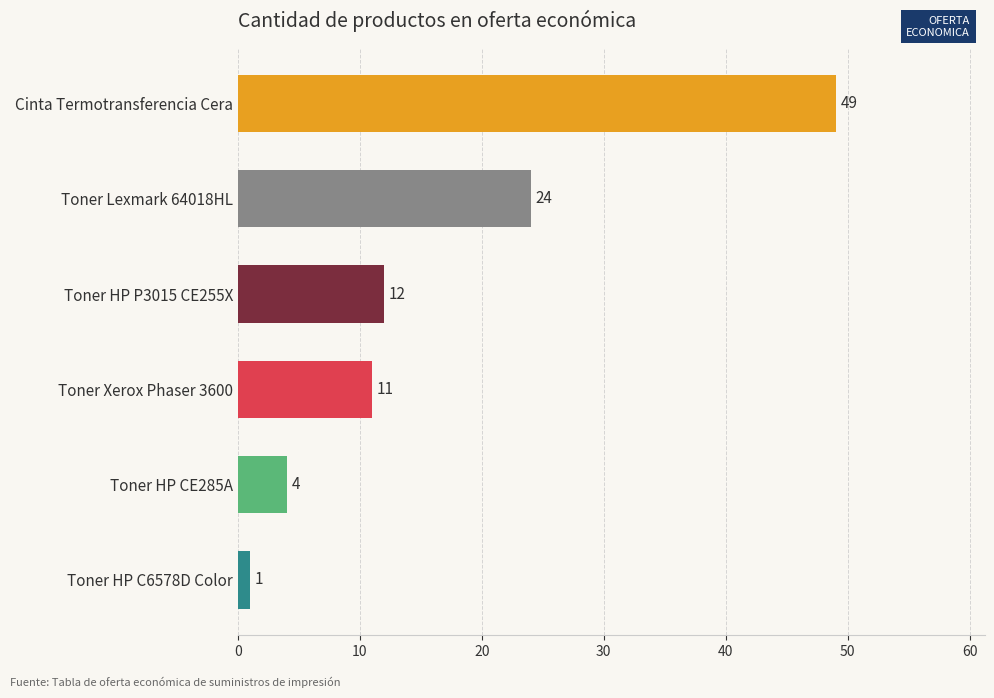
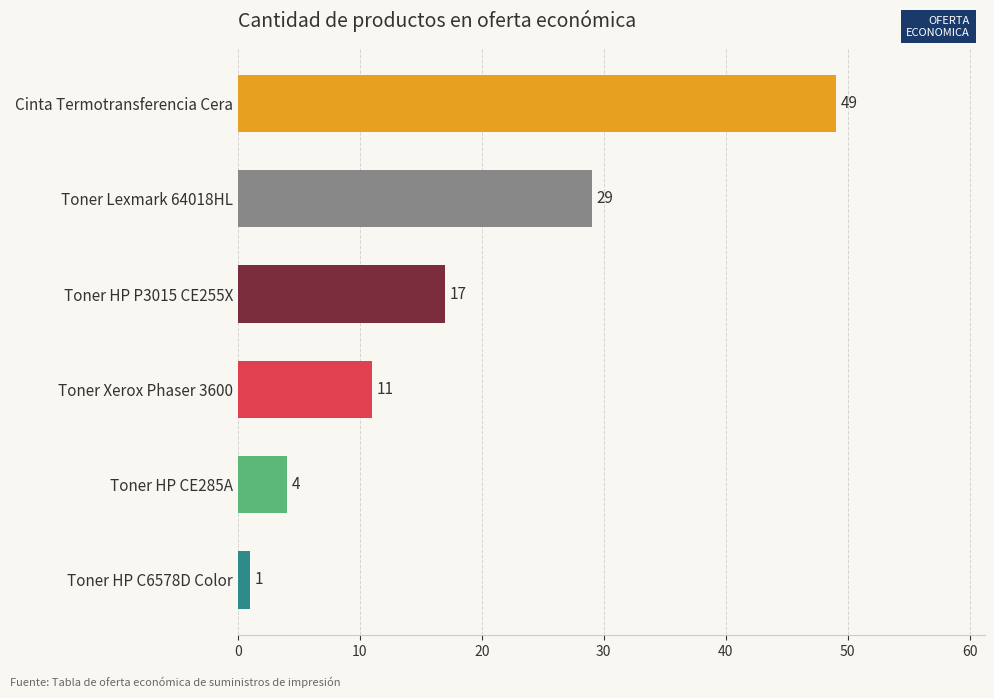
  {
    "Cinta Termotransferencia Cera": 49,
-   "Toner Lexmark 64018HL": 24,
-   "Toner HP P3015 CE255X": 12,
+   "Toner Lexmark 64018HL": 29,
+   "Toner HP P3015 CE255X": 17,
    "Toner Xerox Phaser 3600": 11,
    "Toner HP CE285A": 4,
    "Toner HP C6578D Color": 1
  }
